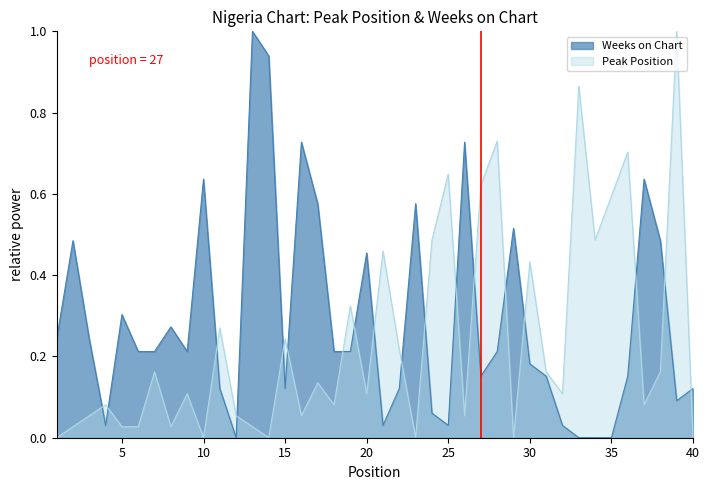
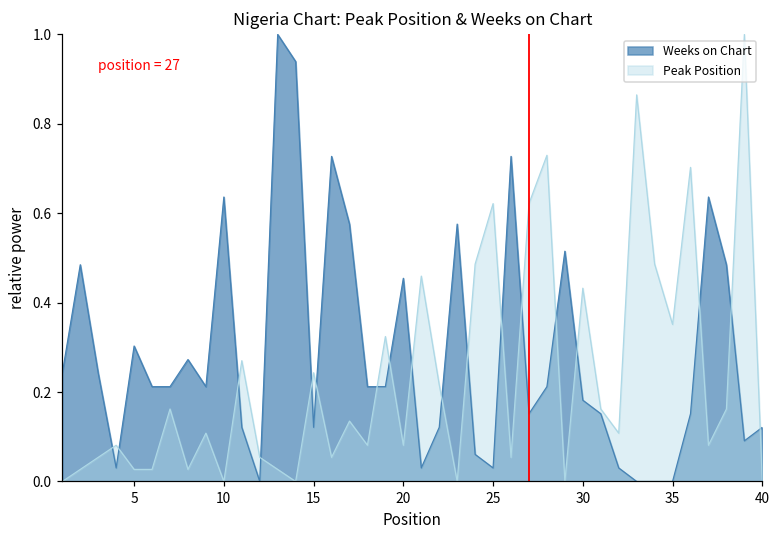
  {
    "Weeks on Chart": {
      "5": 0.30,
      "10": 0.64,
      "15": 0.12,
      "20": 0.45,
      "25": 0.03,
      "30": 0.18,
      "35": 0.00,
      "40": 0.12
    },
    "Peak Position": {
      "5": 0.03,
      "10": 0.00,
      "15": 0.24,
-     "20": 0.11,
-     "25": 0.65,
+     "20": 0.08,
+     "25": 0.62,
      "30": 0.43,
-     "35": 0.59,
+     "35": 0.35,
      "40": 0.00
    }
  }
